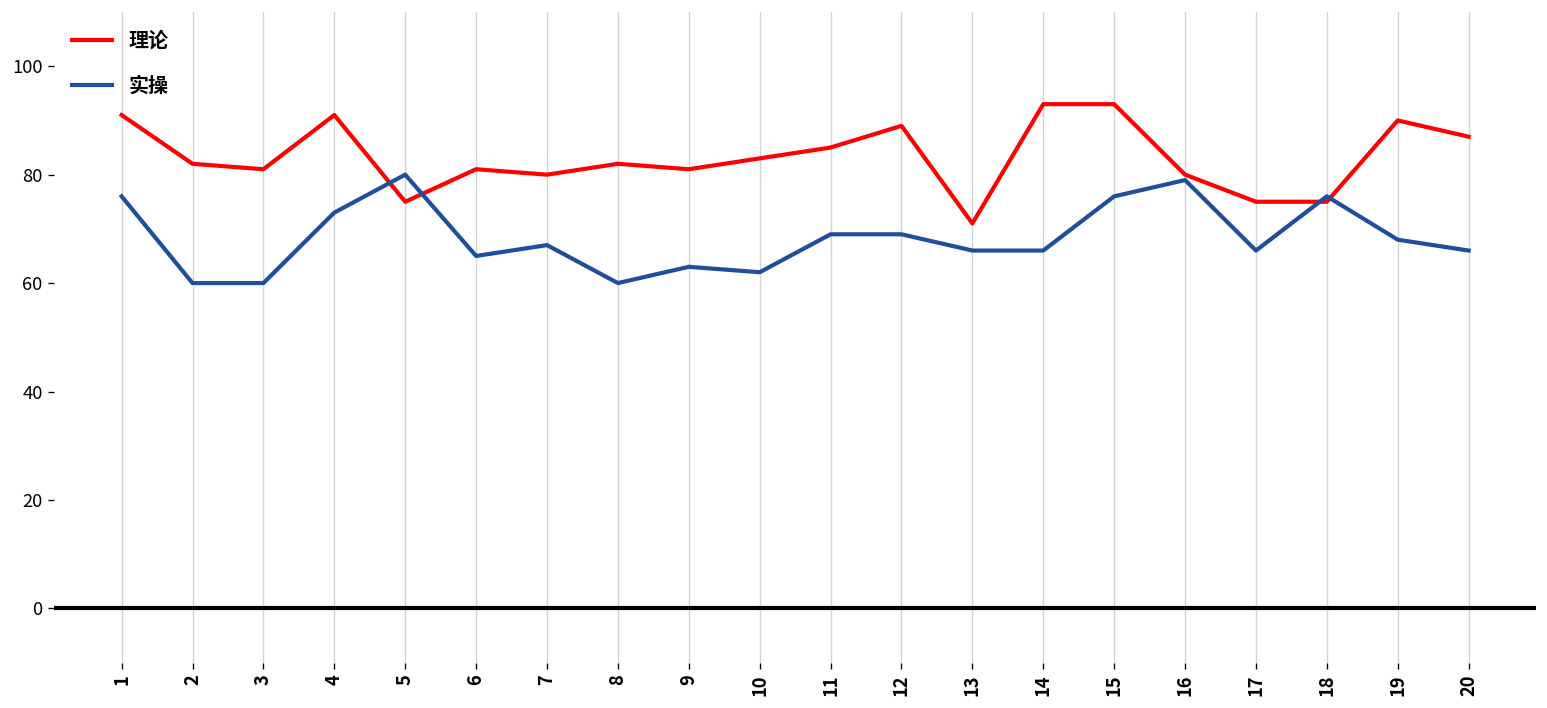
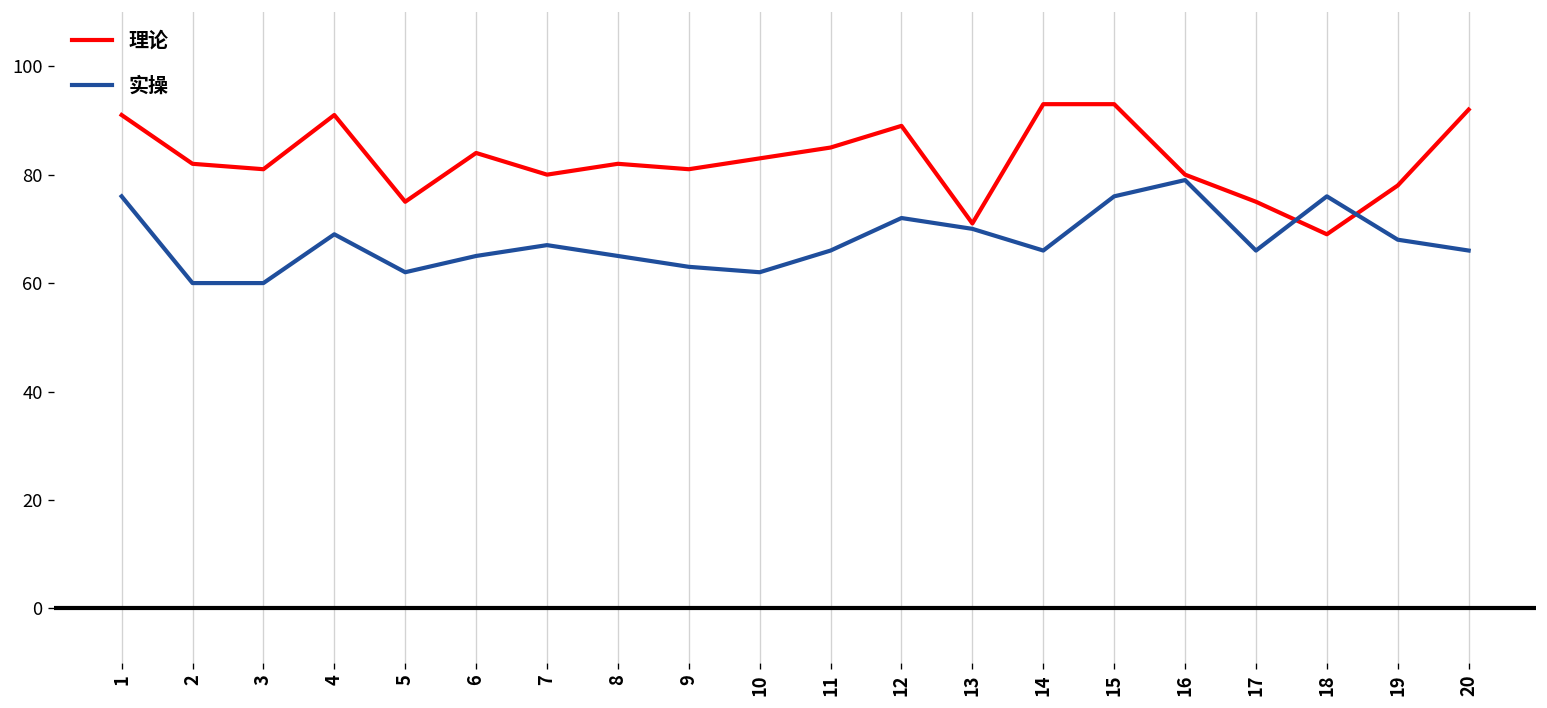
  {
    "理论": {
      "1": 91,
      "2": 82,
      "3": 81,
      "4": 91,
      "5": 75,
-     "6": 81,
+     "6": 84,
      "7": 80,
      "8": 82,
      "9": 81,
      "10": 83,
      "11": 85,
      "12": 89,
      "13": 71,
      "14": 93,
      "15": 93,
      "16": 80,
      "17": 75,
-     "18": 75,
-     "19": 90,
-     "20": 87
+     "18": 69,
+     "19": 78,
+     "20": 92
    },
    "实操": {
      "1": 76,
      "2": 60,
      "3": 60,
-     "4": 73,
-     "5": 80,
+     "4": 69,
+     "5": 62,
      "6": 65,
      "7": 67,
-     "8": 60,
+     "8": 65,
      "9": 63,
      "10": 62,
-     "11": 69,
-     "12": 69,
-     "13": 66,
+     "11": 66,
+     "12": 72,
+     "13": 70,
      "14": 66,
      "15": 76,
      "16": 79,
      "17": 66,
      "18": 76,
      "19": 68,
      "20": 66
    }
  }
